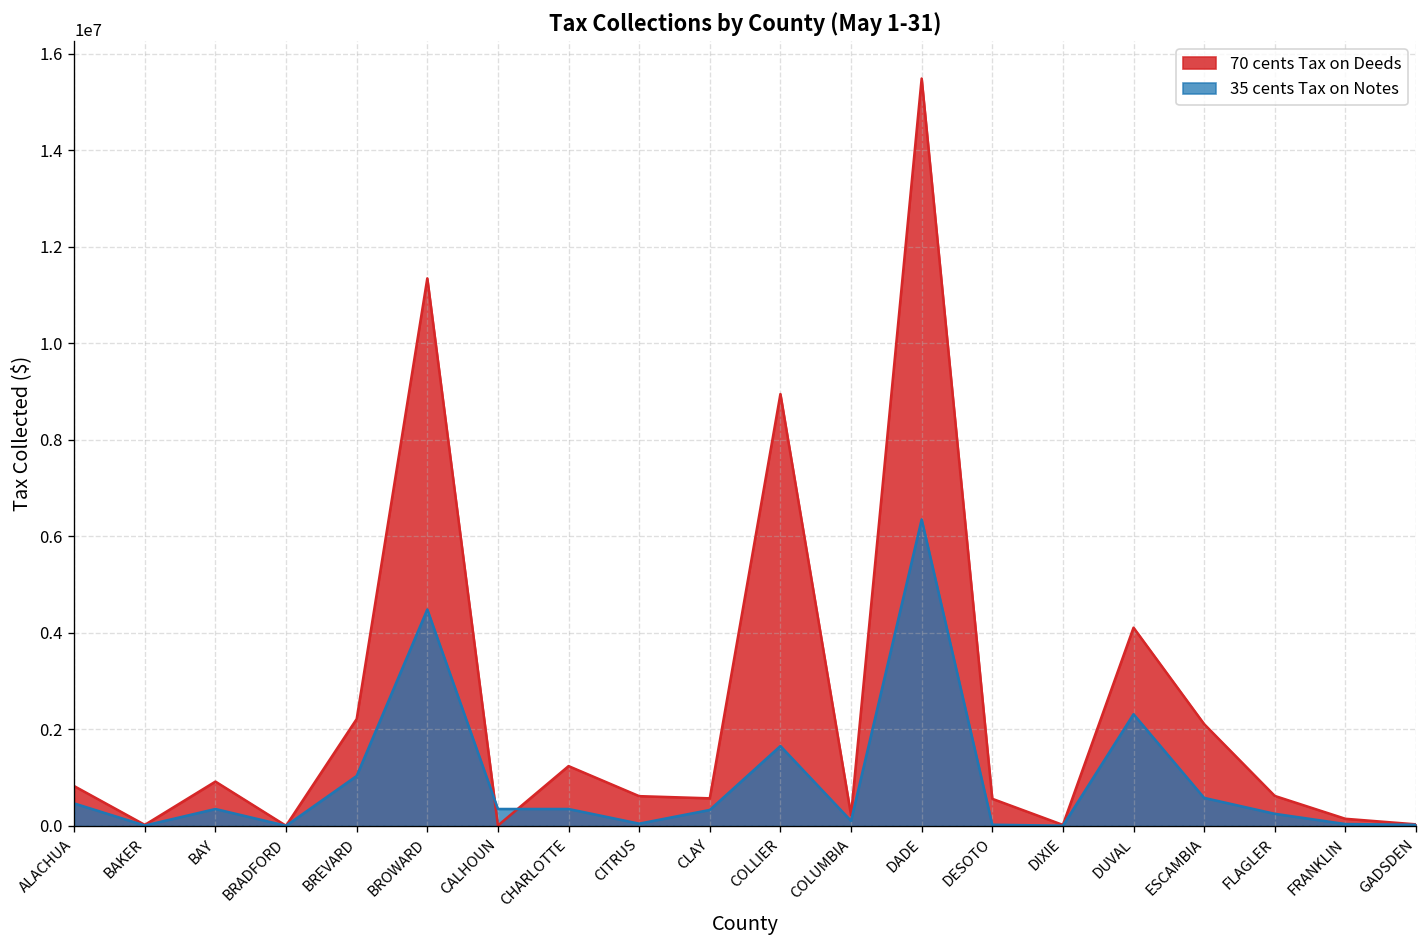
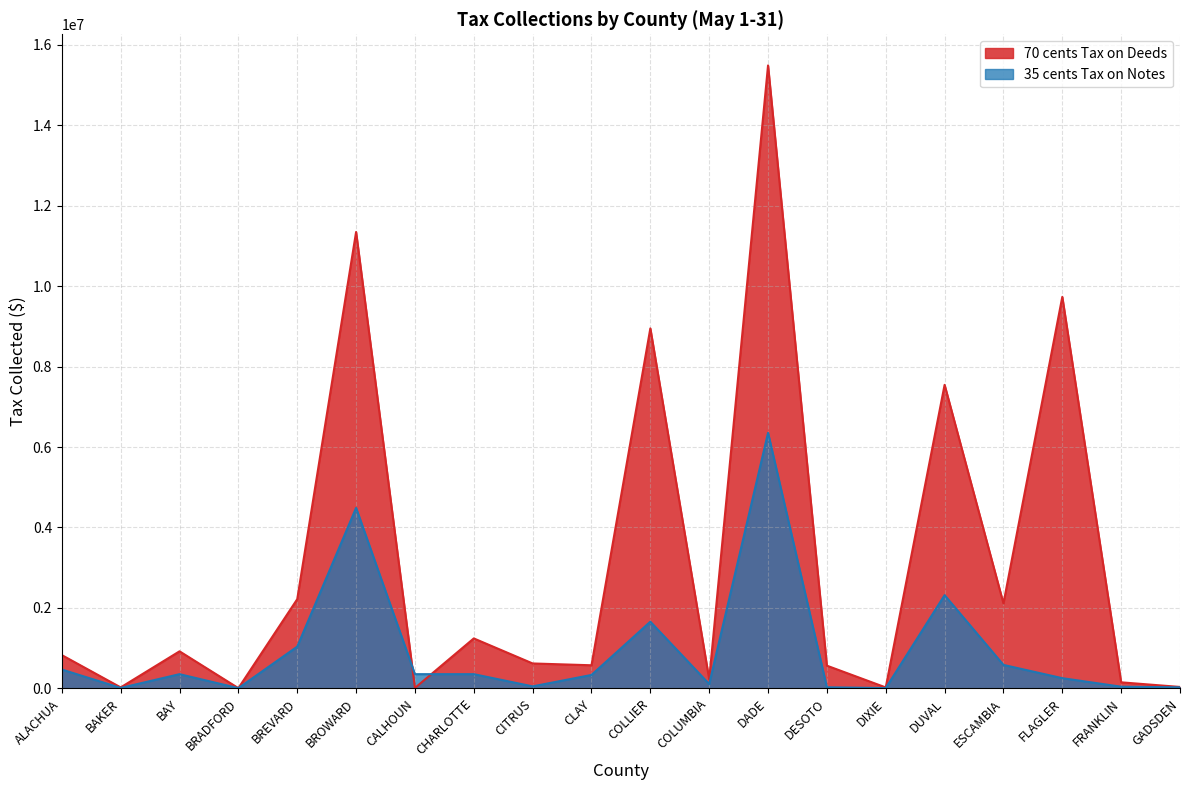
  {
    "70 cents Tax on Deeds": {
      "ALACHUA": 800000,
      "BAY": 900000,
      "BREVARD": 2200000,
      "BROWARD": 11300000,
      "CALHOUN": 0,
      "CHARLOTTE": 1200000,
      "CITRUS": 600000,
      "CLAY": 600000,
      "COLLIER": 9000000,
      "COLUMBIA": 200000,
      "DADE": 15500000,
      "DESOTO": 600000,
-     "DUVAL": 4100000,
+     "DUVAL": 7500000,
      "ESCAMBIA": 2100000,
-     "FLAGLER": 600000,
+     "FLAGLER": 9700000,
      "FRANKLIN": 100000
    },
    "35 cents Tax on Notes": {
      "ALACHUA": 500000,
      "BAY": 400000,
      "BREVARD": 1000000,
      "BROWARD": 4500000,
      "CALHOUN": 400000,
      "CHARLOTTE": 400000,
      "CITRUS": 0,
      "CLAY": 300000,
      "COLLIER": 1700000,
      "COLUMBIA": 100000,
      "DADE": 6400000,
      "DESOTO": 0,
      "DUVAL": 2300000,
      "ESCAMBIA": 600000,
      "FLAGLER": 300000,
      "FRANKLIN": 0
    }
  }
